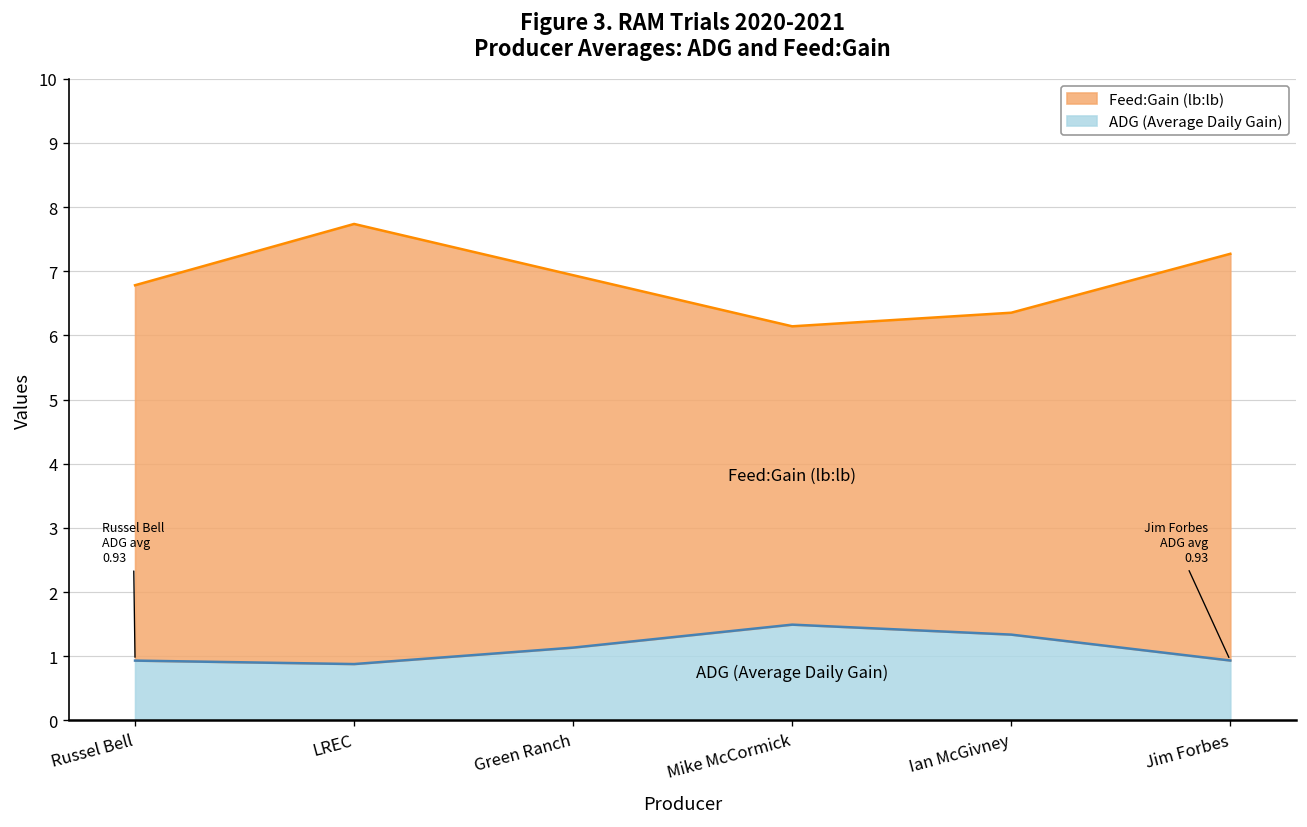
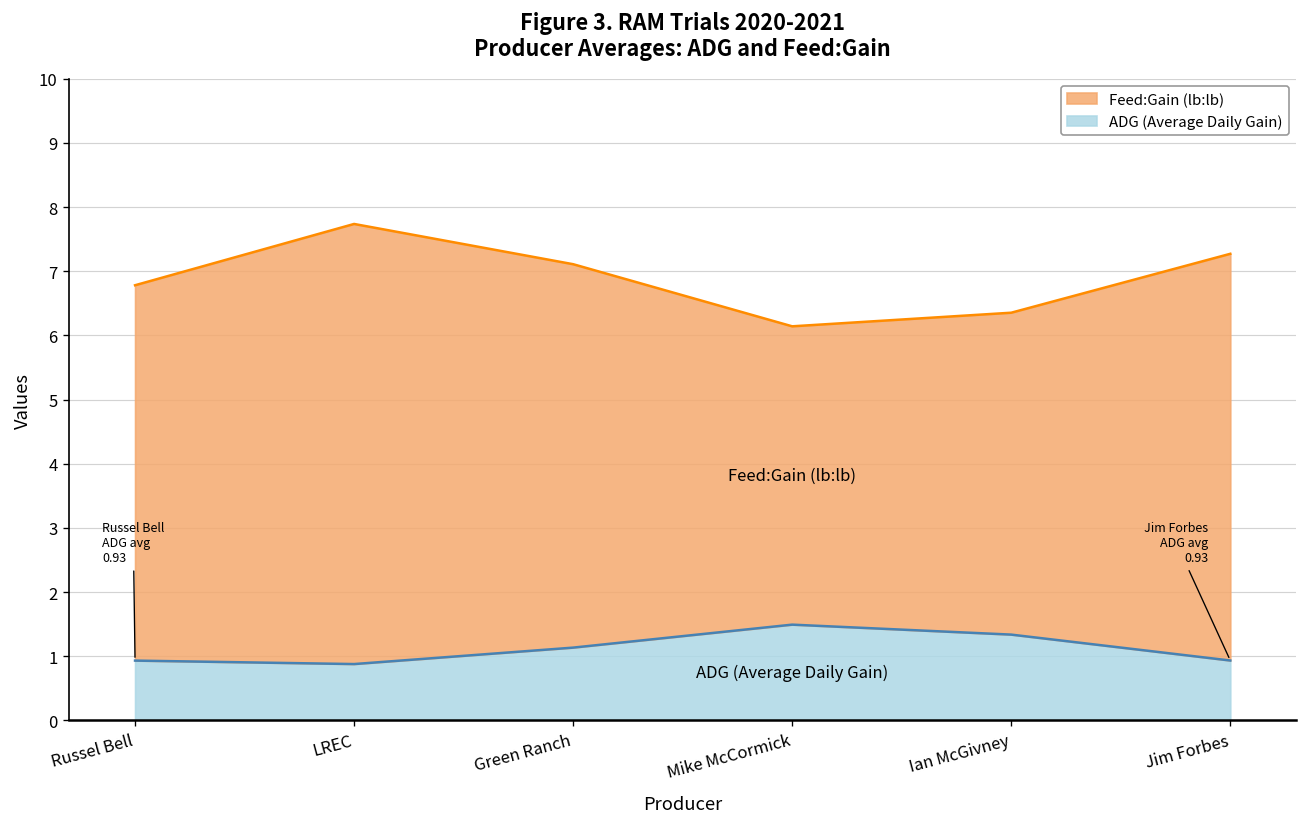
  {
    "ADG (Average Daily Gain)": {
      "Russel Bell": 0.93,
      "Jim Forbes": 0.93
    },
    "Feed:Gain (lb:lb)": {
      "Russel Bell": 6.8,
      "LREC": 7.7,
-     "Green Ranch": 6.9,
+     "Green Ranch": 7.1,
      "Mike McCormick": 6.1,
      "Ian McGivney": 6.4,
      "Jim Forbes": 7.3
    }
  }
